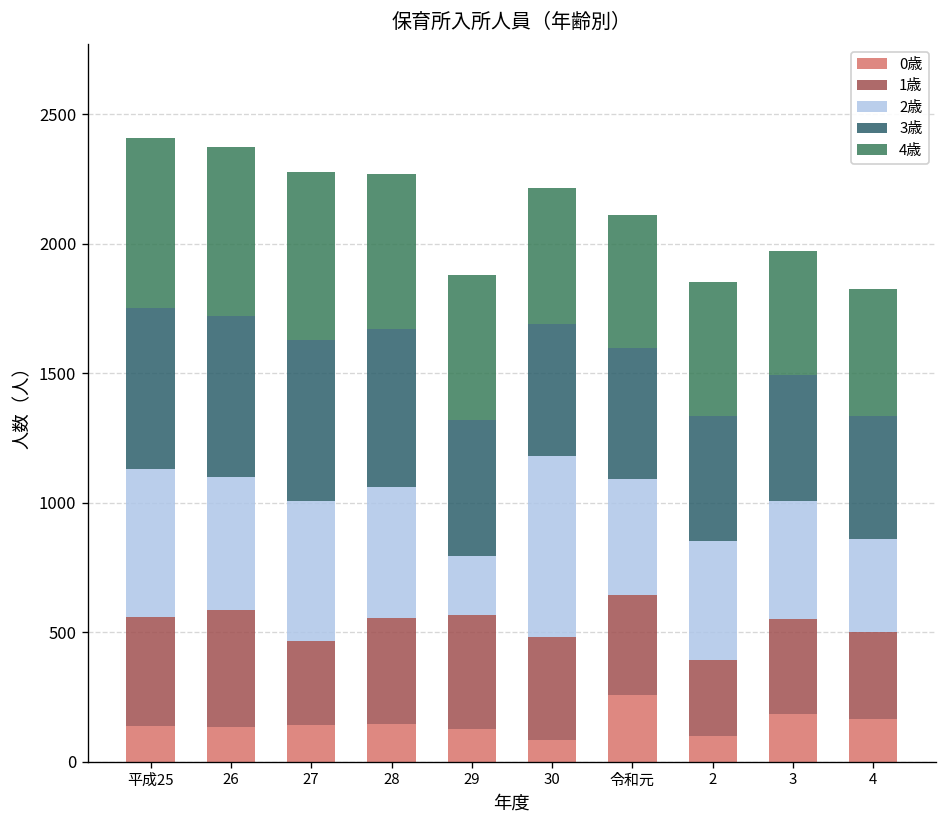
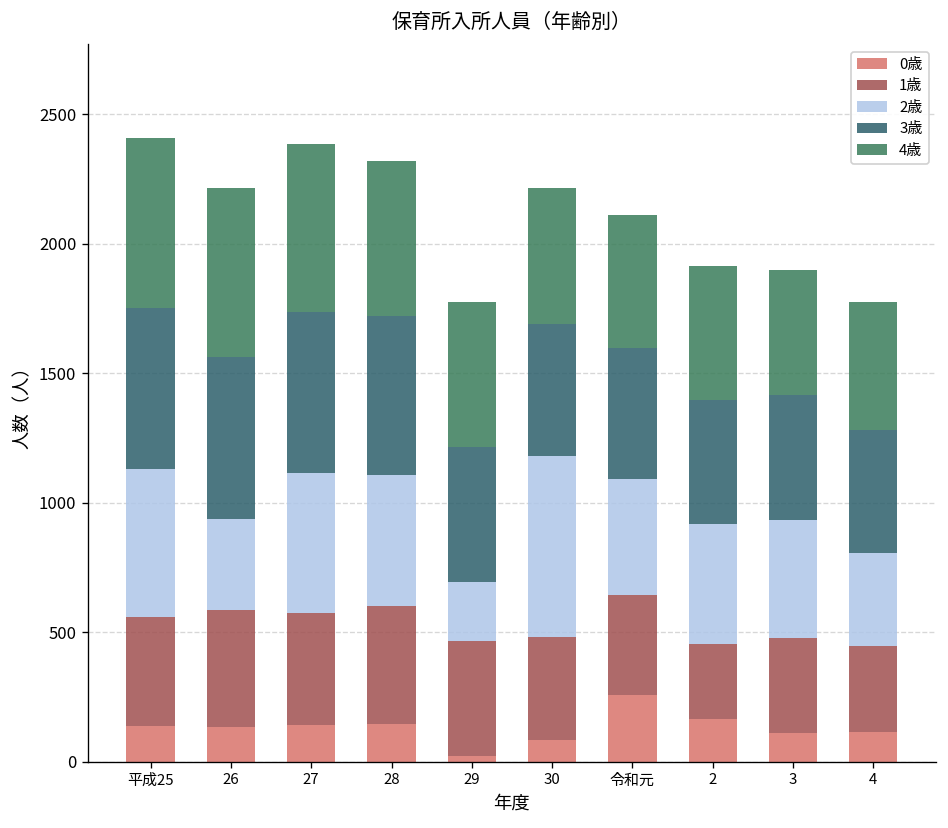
  {
    "0歳": {
      "平成25": 140,
      "26": 130,
      "27": 140,
      "28": 150,
-     "29": 130,
+     "29": 20,
      "30": 90,
      "令和元": 260,
-     "2": 100,
-     "3": 190,
-     "4": 170
+     "2": 160,
+     "3": 110,
+     "4": 110
    },
    "1歳": {
      "平成25": 420,
      "26": 450,
-     "27": 330,
-     "28": 410,
+     "27": 430,
+     "28": 460,
      "29": 440,
      "30": 400,
      "令和元": 390,
      "2": 290,
      "3": 370,
      "4": 340
    },
    "2歳": {
      "平成25": 570,
-     "26": 510,
+     "26": 350,
      "27": 540,
      "28": 510,
      "29": 230,
      "30": 700,
      "令和元": 450,
      "2": 460,
      "3": 450,
      "4": 360
    }
  }
